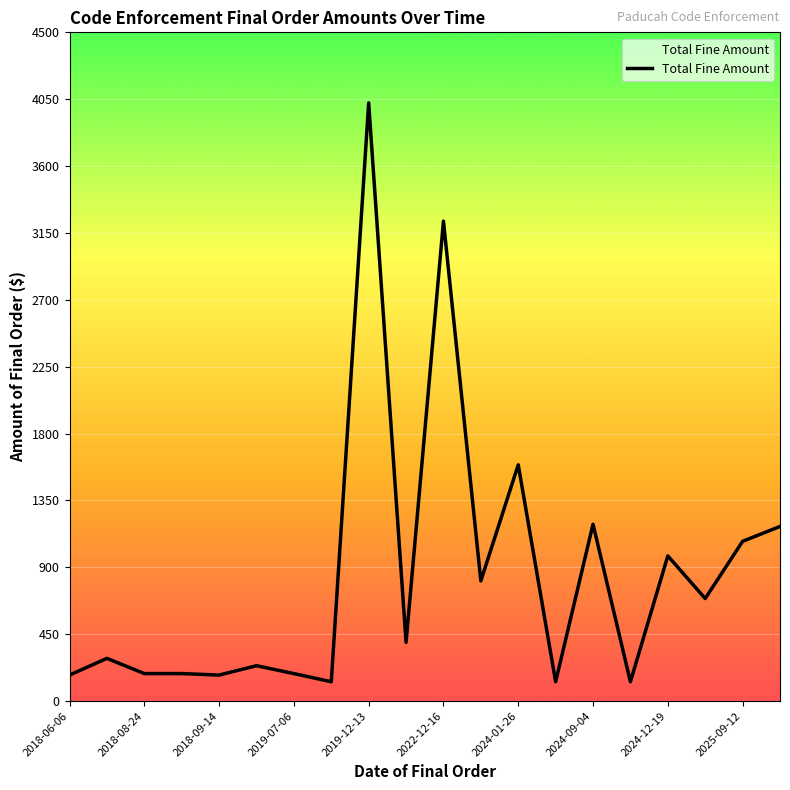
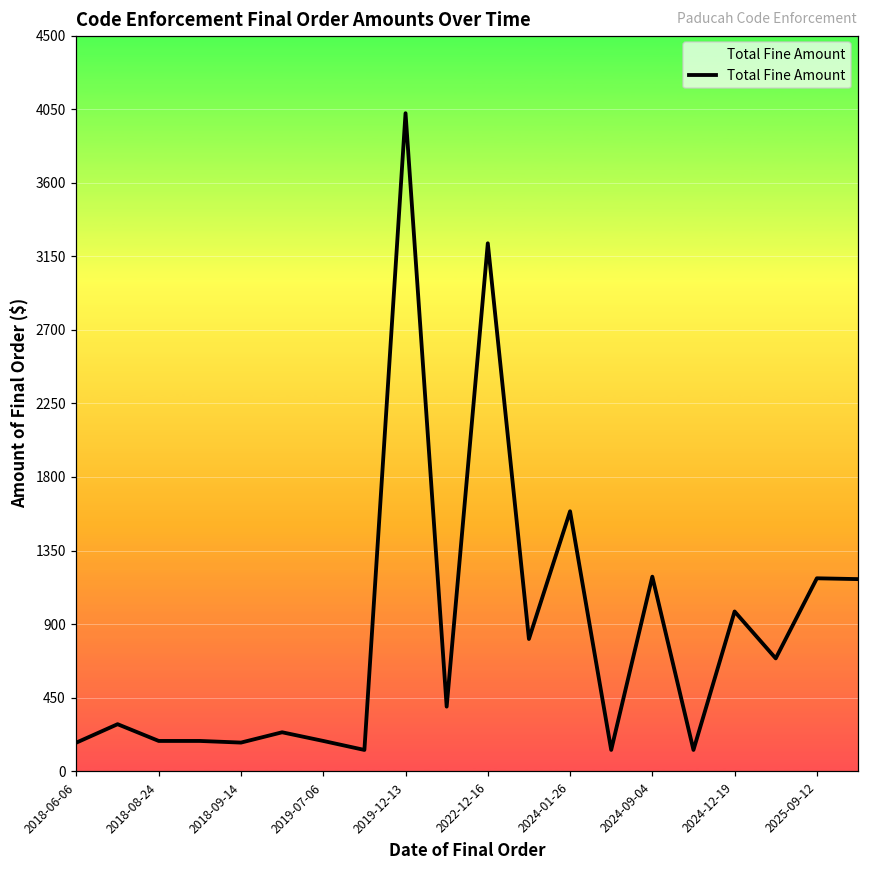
  {
    "2018-09-14": 180,
    "2019-07-06": 190,
    "2022-12-16": 3230,
    "2024-12-19": 980,
-   "2025-09-12": 1080
+   "2025-09-12": 1180
  }
